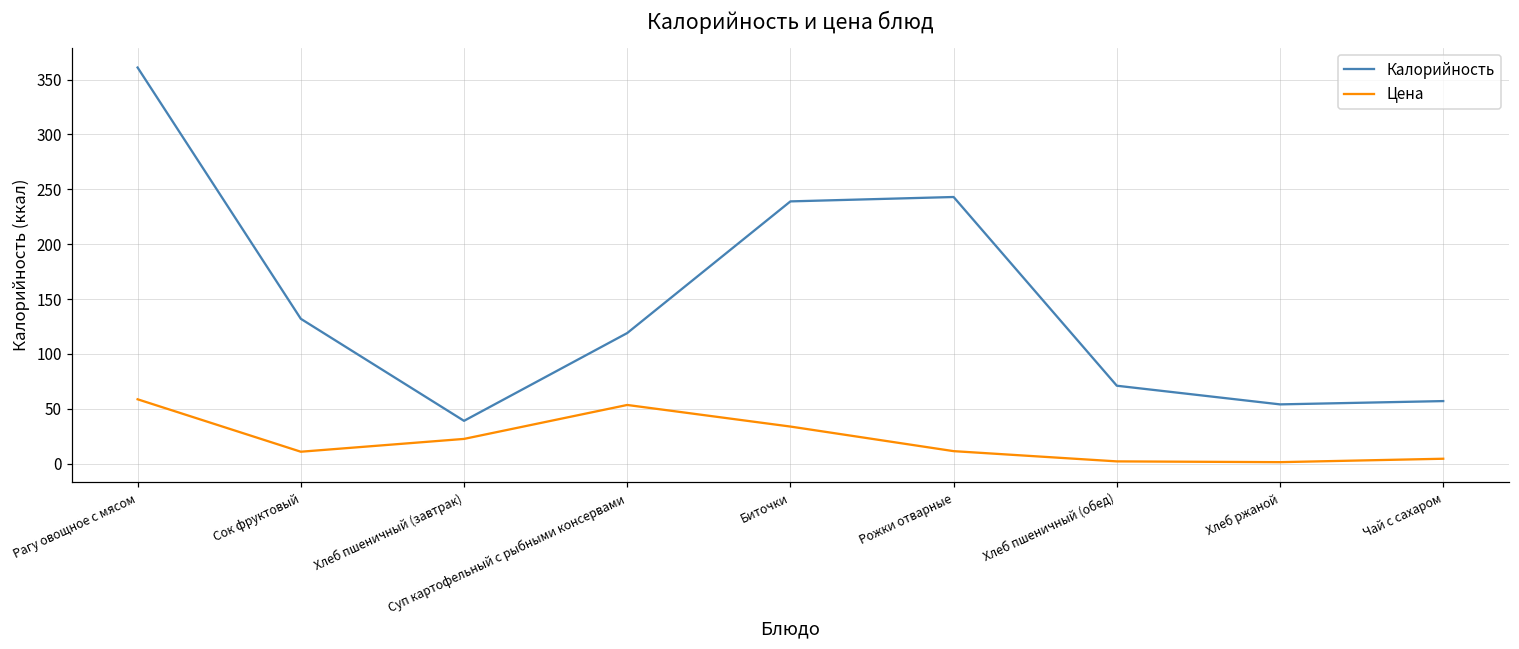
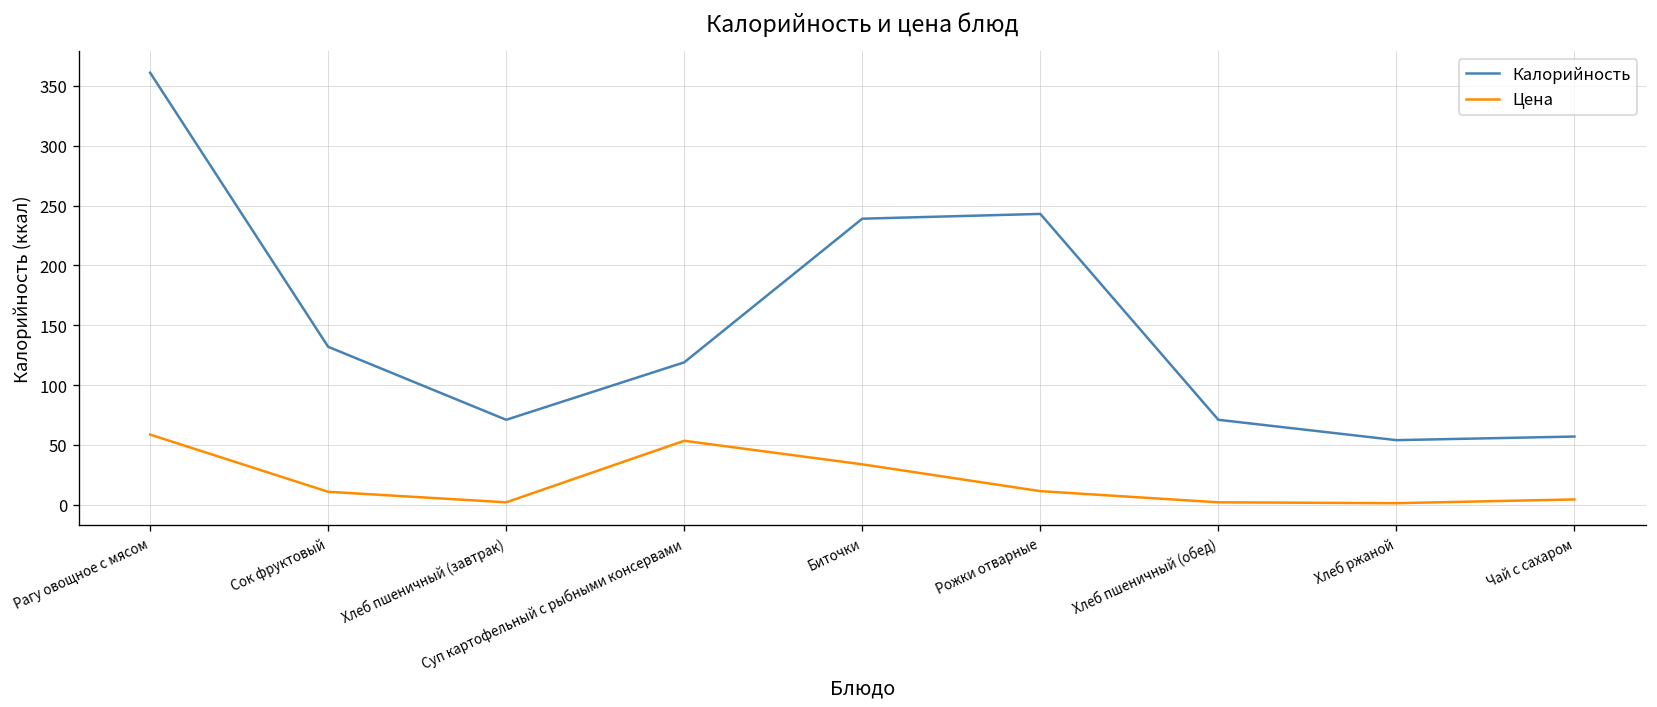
  {
    "Калорийность": {
      "Рагу овощное с мясом": 360,
      "Сок фруктовый": 130,
-     "Хлеб пшеничный (завтрак)": 40,
+     "Хлеб пшеничный (завтрак)": 70,
      "Суп картофельный с рыбными консервами": 120,
      "Биточки": 240,
      "Рожки отварные": 240,
      "Хлеб пшеничный (обед)": 70,
      "Хлеб ржаной": 50,
      "Чай с сахаром": 60
    },
    "Цена": {
      "Рагу овощное с мясом": 60,
      "Сок фруктовый": 10,
-     "Хлеб пшеничный (завтрак)": 20,
+     "Хлеб пшеничный (завтрак)": 0,
      "Суп картофельный с рыбными консервами": 50,
      "Биточки": 30,
      "Рожки отварные": 10,
      "Хлеб пшеничный (обед)": 0,
      "Хлеб ржаной": 0,
      "Чай с сахаром": 0
    }
  }
